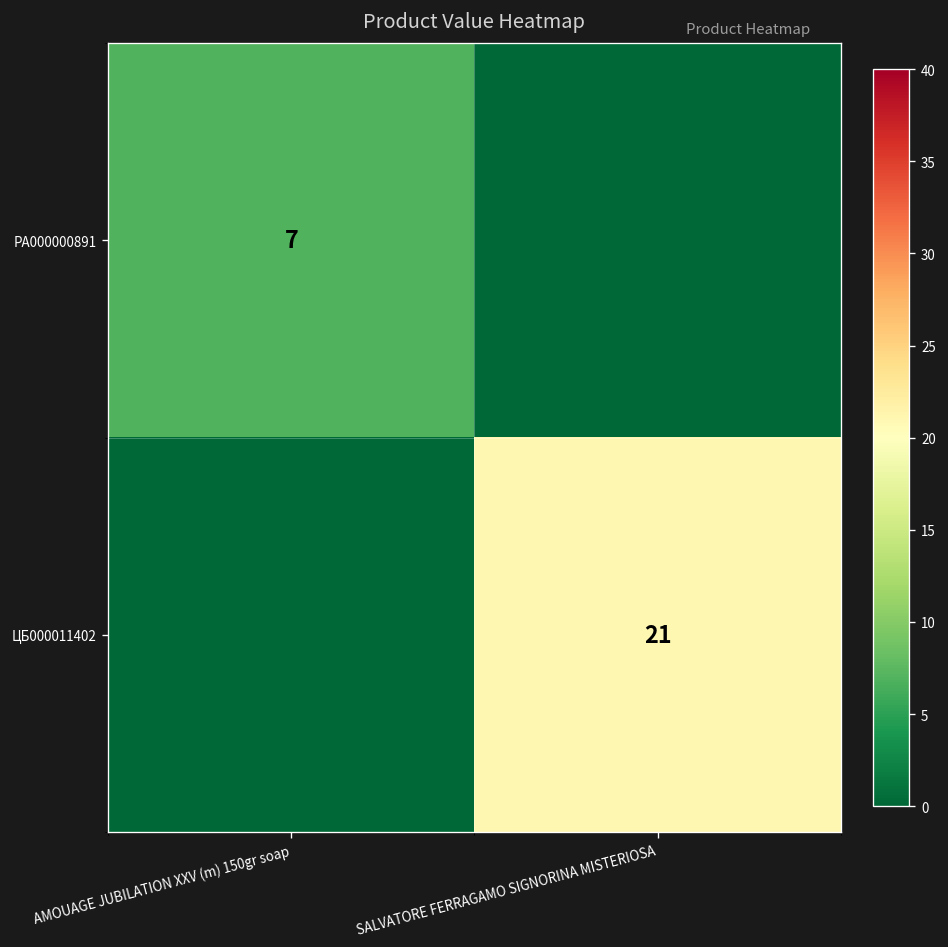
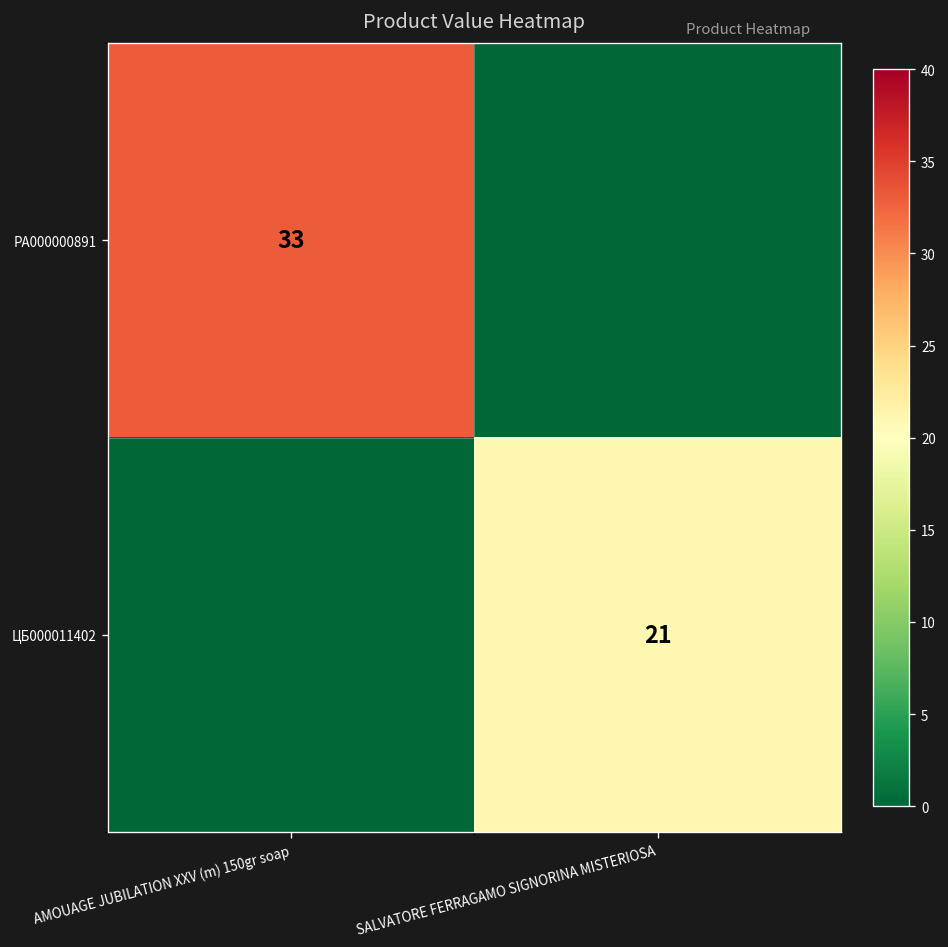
  {
    "РА000000891": {
-     "AMOUAGE JUBILATION XXV (m) 150gr soap": 7
+     "AMOUAGE JUBILATION XXV (m) 150gr soap": 33
    },
    "ЦБ000011402": {
      "SALVATORE FERRAGAMO SIGNORINA MISTERIOSA": 21
    }
  }
